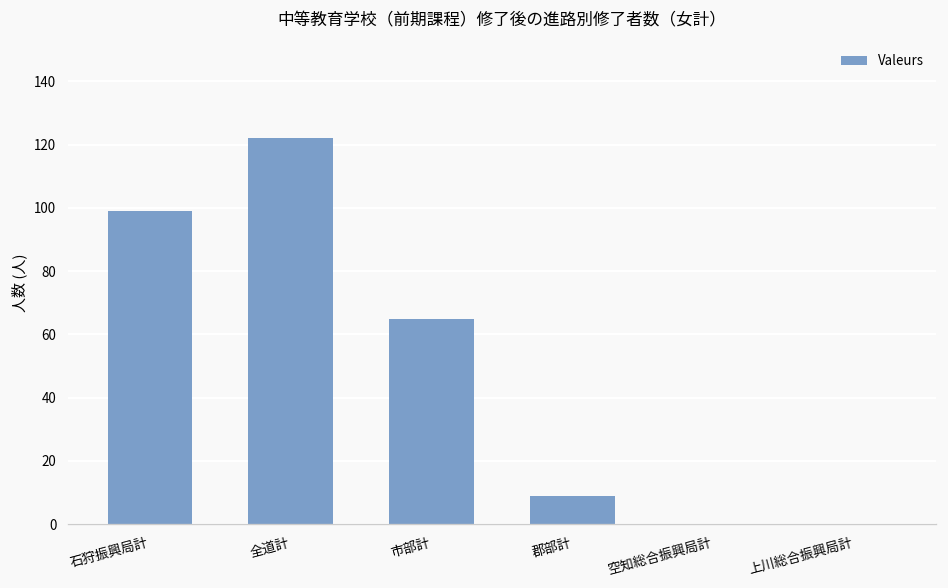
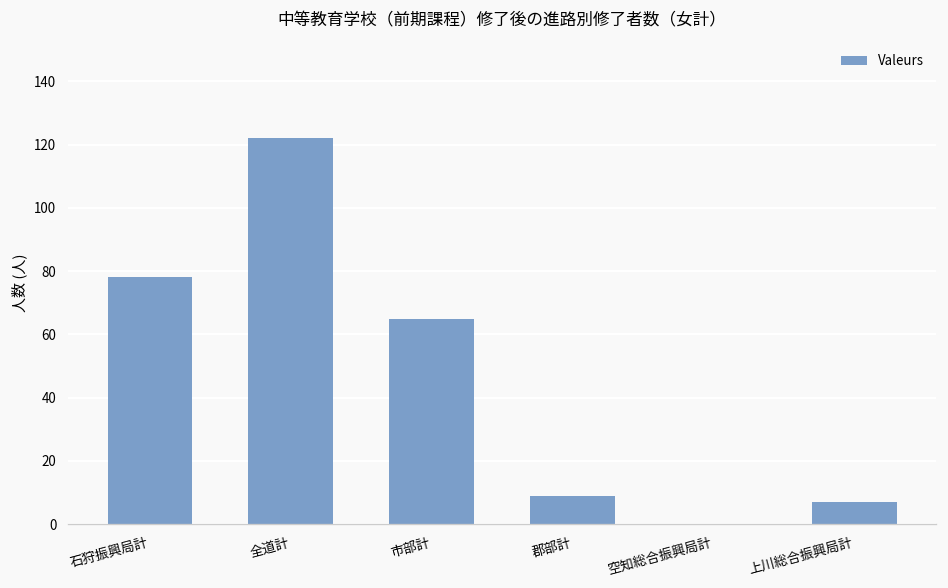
  {
-   "石狩振興局計": 99,
+   "石狩振興局計": 78,
    "全道計": 122,
    "市部計": 65,
    "郡部計": 9,
    "空知総合振興局計": 0,
-   "上川総合振興局計": 0
+   "上川総合振興局計": 7
  }
